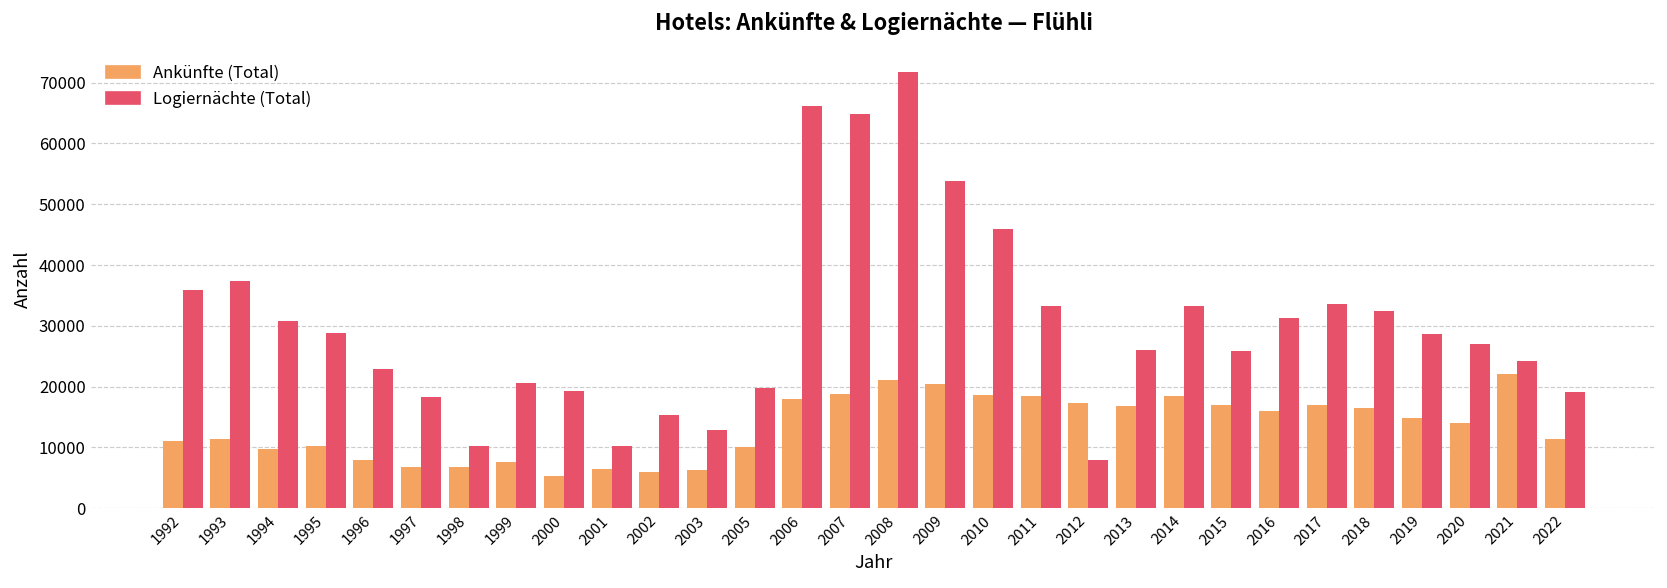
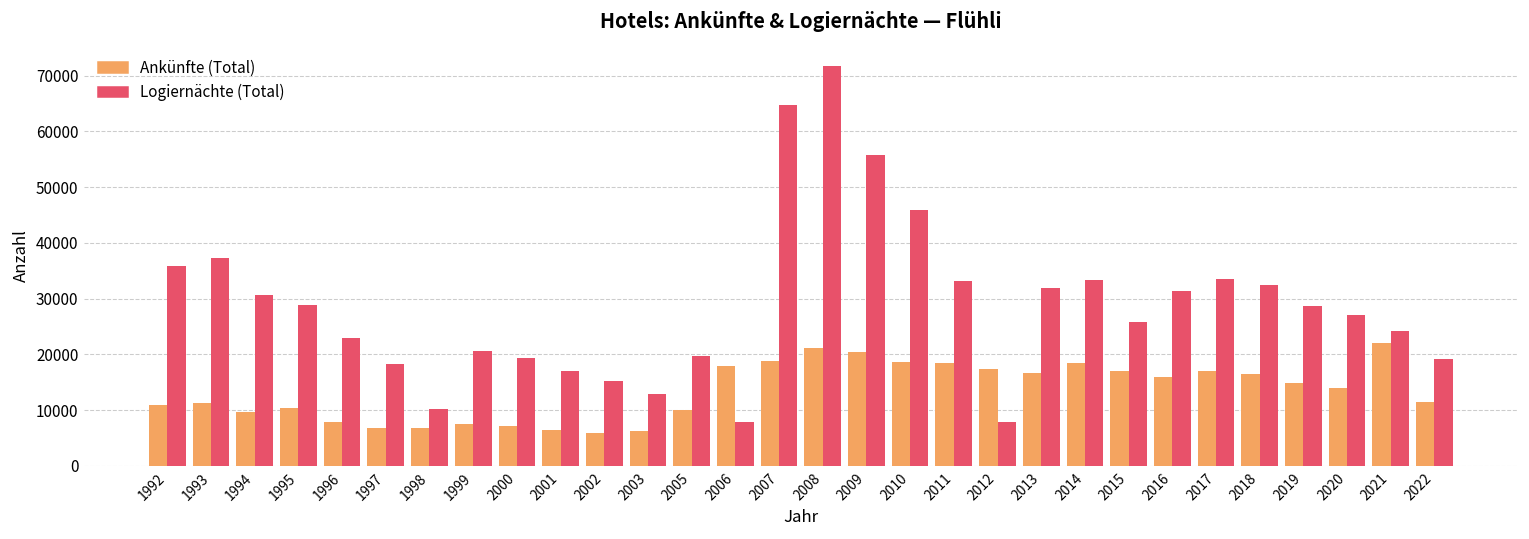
  {
    "Ankünfte (Total)": {
      "1992": 11000,
      "1993": 11000,
      "1994": 10000,
      "1995": 10000,
      "1996": 8000,
      "1997": 7000,
      "1998": 7000,
      "1999": 8000,
-     "2000": 5000,
+     "2000": 7000,
      "2001": 6000,
      "2002": 6000,
      "2003": 6000,
      "2005": 10000,
      "2006": 18000,
      "2007": 19000,
      "2008": 21000,
      "2009": 20000,
      "2010": 19000,
      "2011": 18000,
      "2012": 17000,
      "2013": 17000,
      "2014": 19000,
      "2015": 17000,
      "2016": 16000,
      "2017": 17000,
      "2018": 16000,
      "2019": 15000,
      "2020": 14000,
      "2021": 22000,
      "2022": 11000
    },
    "Logiernächte (Total)": {
      "1992": 36000,
      "1993": 37000,
      "1994": 31000,
      "1995": 29000,
      "1996": 23000,
      "1997": 18000,
      "1998": 10000,
      "1999": 21000,
      "2000": 19000,
-     "2001": 10000,
+     "2001": 17000,
      "2002": 15000,
      "2003": 13000,
      "2005": 20000,
-     "2006": 66000,
+     "2006": 8000,
      "2007": 65000,
      "2008": 72000,
-     "2009": 54000,
+     "2009": 56000,
      "2010": 46000,
      "2011": 33000,
      "2012": 8000,
-     "2013": 26000,
+     "2013": 32000,
      "2014": 33000,
      "2015": 26000,
      "2016": 31000,
      "2017": 34000,
      "2018": 32000,
      "2019": 29000,
      "2020": 27000,
      "2021": 24000,
      "2022": 19000
    }
  }
